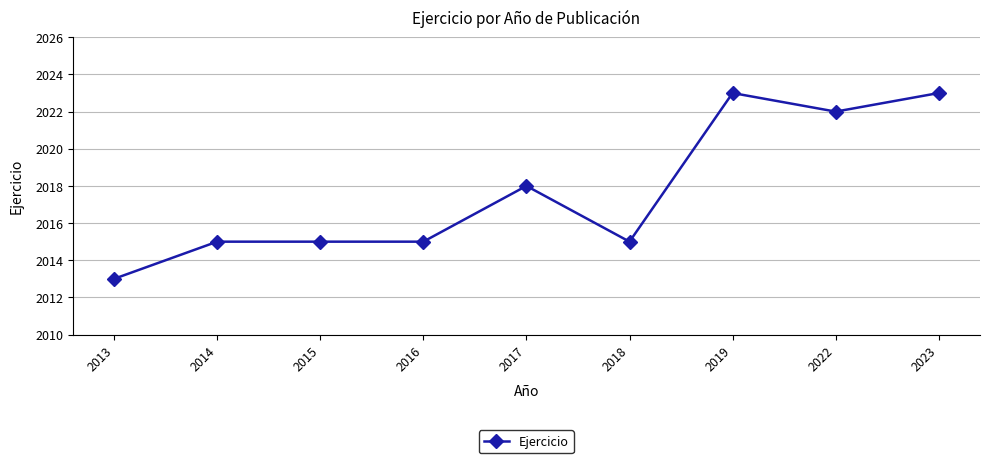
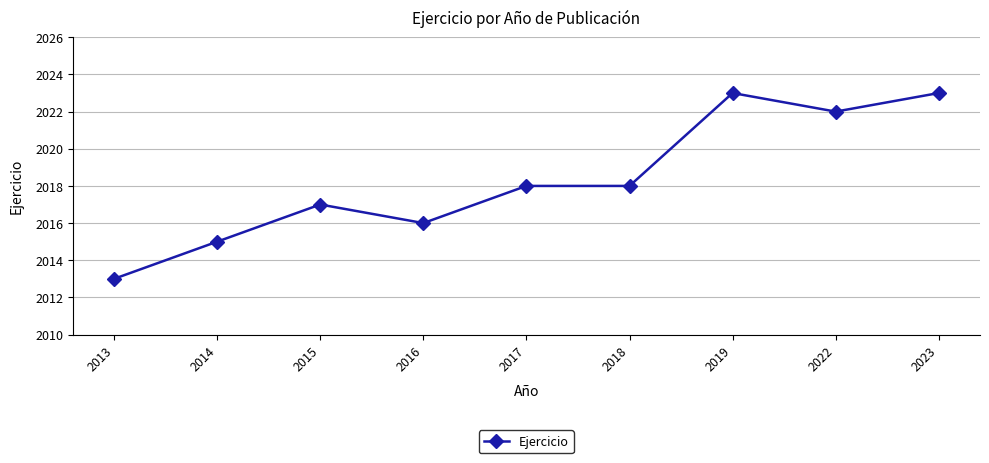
  {
    "2013": 2013,
    "2014": 2015,
-   "2015": 2015,
-   "2016": 2015,
+   "2015": 2017,
+   "2016": 2016,
    "2017": 2018,
-   "2018": 2015,
+   "2018": 2018,
    "2019": 2023,
    "2022": 2022,
    "2023": 2023
  }
